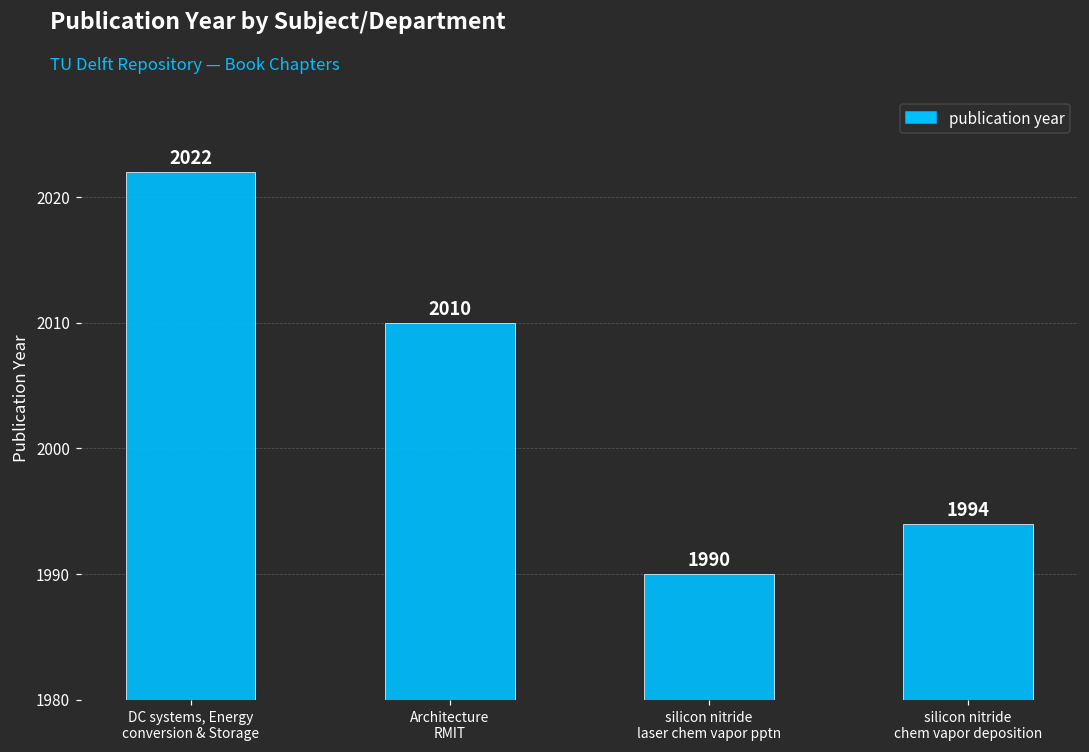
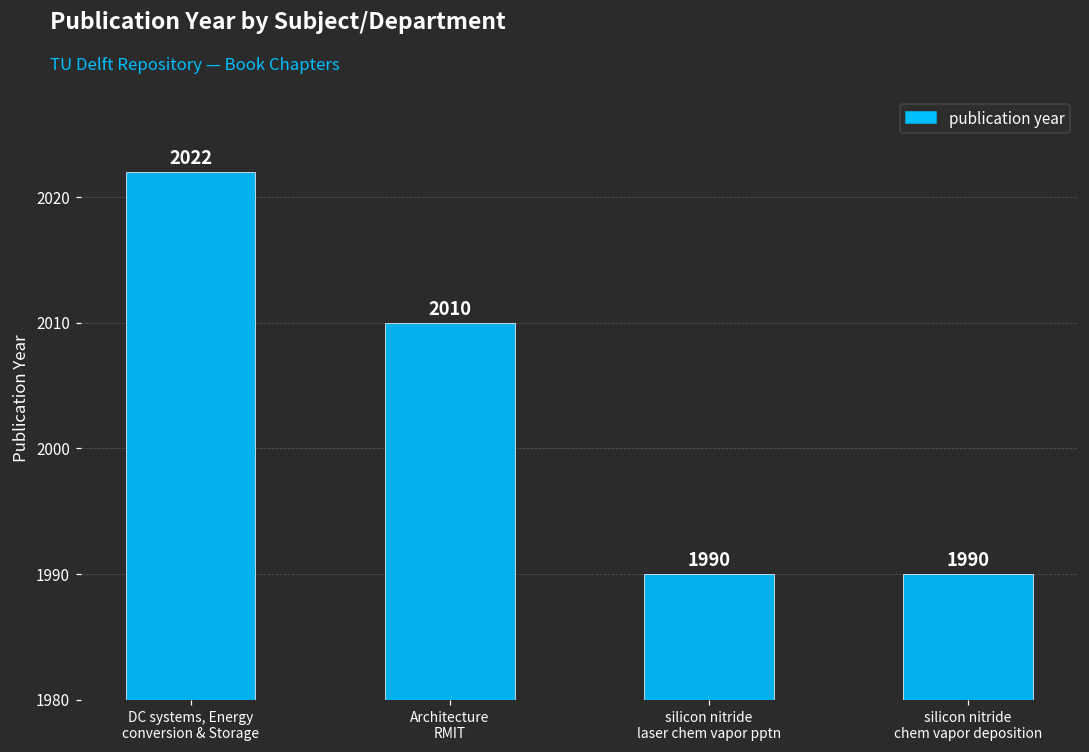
  {
    "DC systems, Energy conversion & Storage": 2022,
    "Architecture RMIT": 2010,
    "silicon nitride laser chem vapor pptn": 1990,
-   "silicon nitride chem vapor deposition": 1994
+   "silicon nitride chem vapor deposition": 1990
  }
